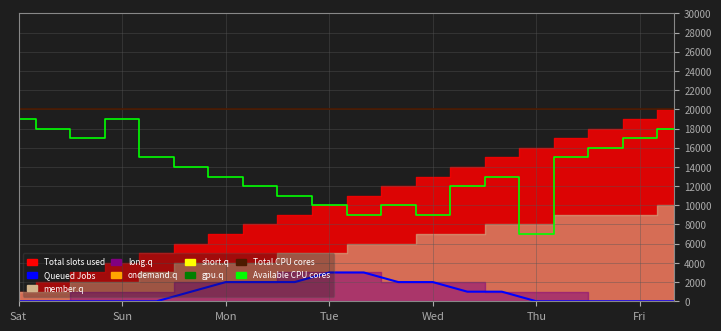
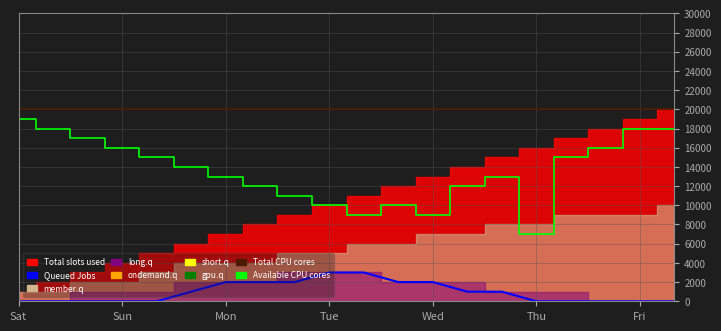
  {
    "Queued Jobs": {
      "Sun": 0,
      "Wed": 2000,
      "Thu": 0,
      "Fri": 0
    },
    "Total CPU cores": {
      "Sat": 20000,
      "Sun": 20000,
      "Mon": 20000,
      "Tue": 20000,
      "Wed": 20000,
      "Thu": 20000,
      "Fri": 20000
    },
    "Available CPU cores": {
      "Sat": 19000,
-     "Sun": 19000,
+     "Sun": 16000,
      "Mon": 13000,
      "Tue": 10000,
      "Wed": 9000,
      "Thu": 7000,
-     "Fri": 17000
+     "Fri": 18000
    }
  }
